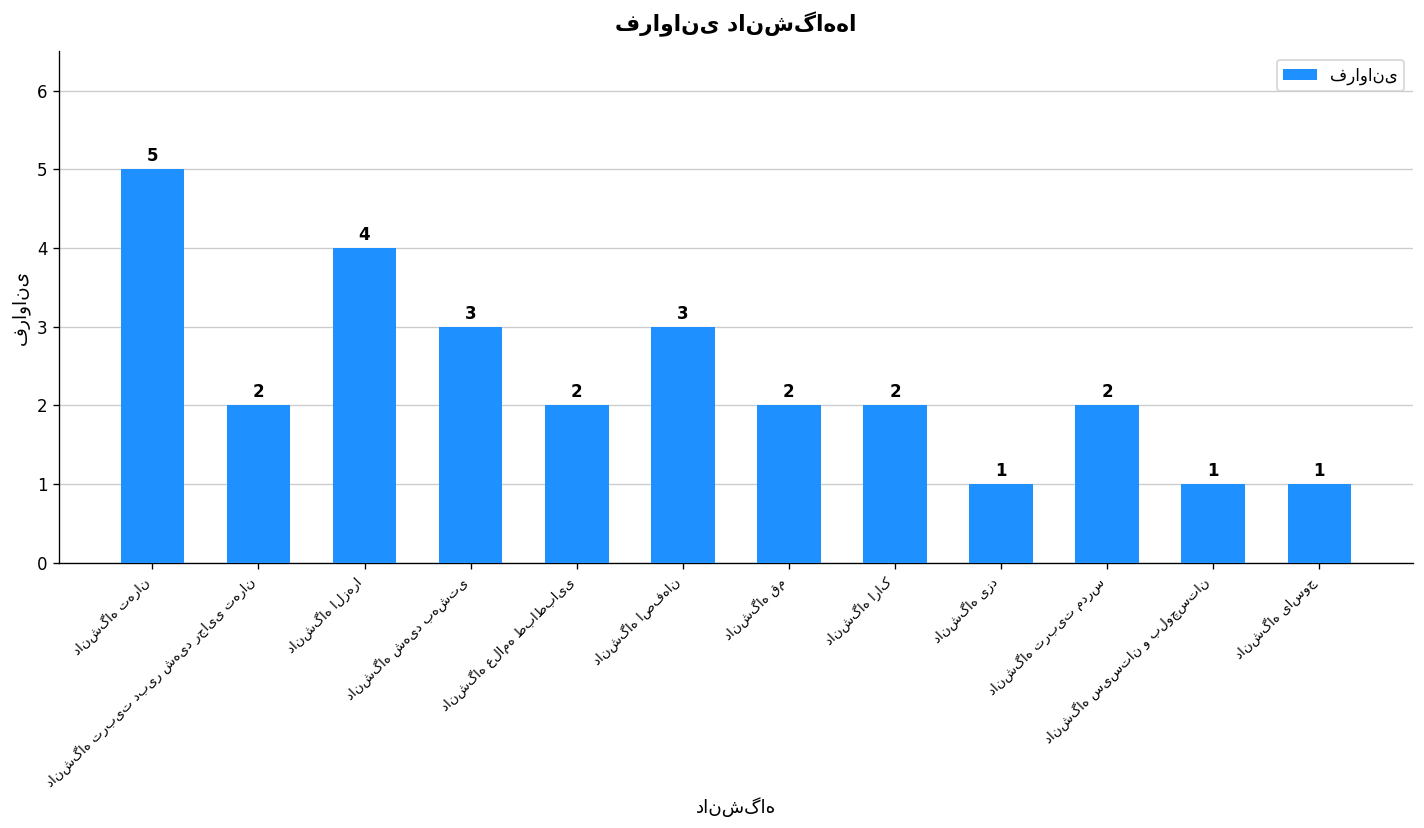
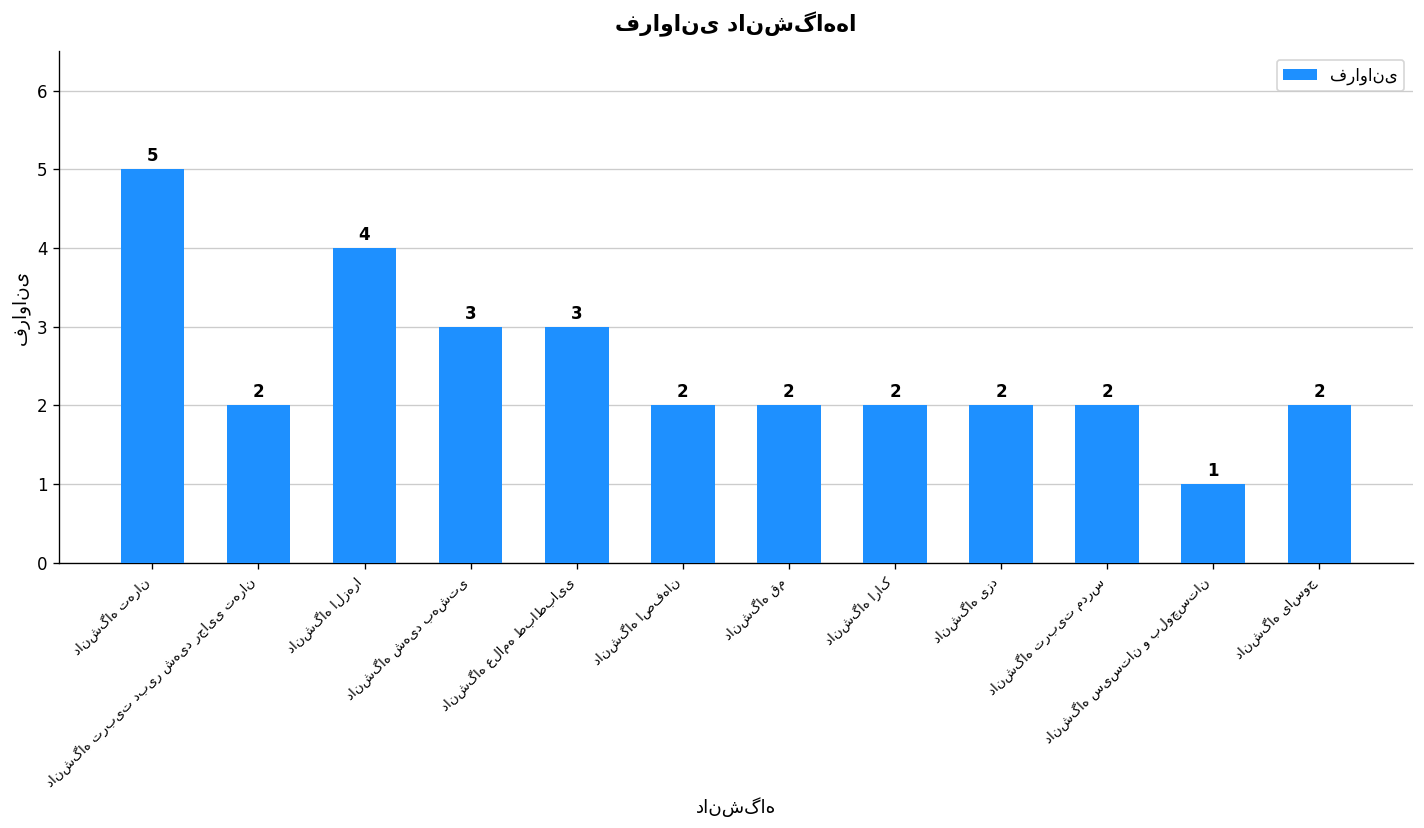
  {
    "دانشگاه تهران": 5,
    "دانشگاه تربیت دبیر شهید رجایی تهران": 2,
    "دانشگاه الزهرا": 4,
    "دانشگاه شهید بهشتی": 3,
-   "دانشگاه علامه طباطبایی": 2,
-   "دانشگاه اصفهان": 3,
+   "دانشگاه علامه طباطبایی": 3,
+   "دانشگاه اصفهان": 2,
    "دانشگاه قم": 2,
    "دانشگاه اراک": 2,
-   "دانشگاه یزد": 1,
+   "دانشگاه یزد": 2,
    "دانشگاه تربیت مدرس": 2,
    "دانشگاه سیستان و بلوچستان": 1,
-   "دانشگاه یاسوج": 1
+   "دانشگاه یاسوج": 2
  }
